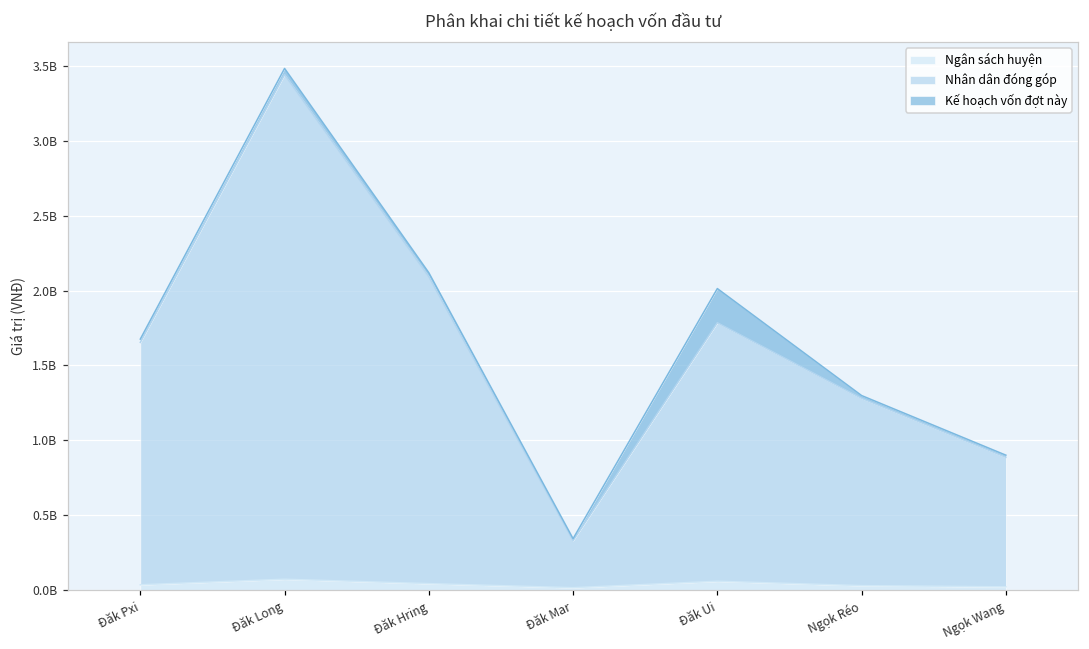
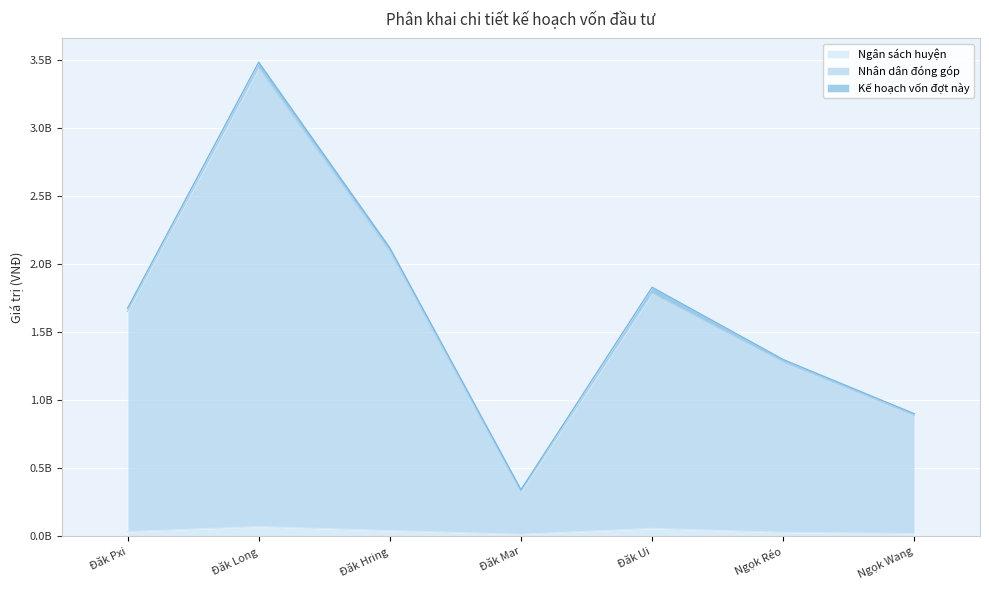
  {
    "Kế hoạch vốn đợt này": {
      "Đăk Pxi": 20000000,
      "Đăk Long": 40000000,
      "Đăk Hring": 30000000,
-     "Đăk Ui": 230000000
+     "Đăk Ui": 40000000
    }
  }
